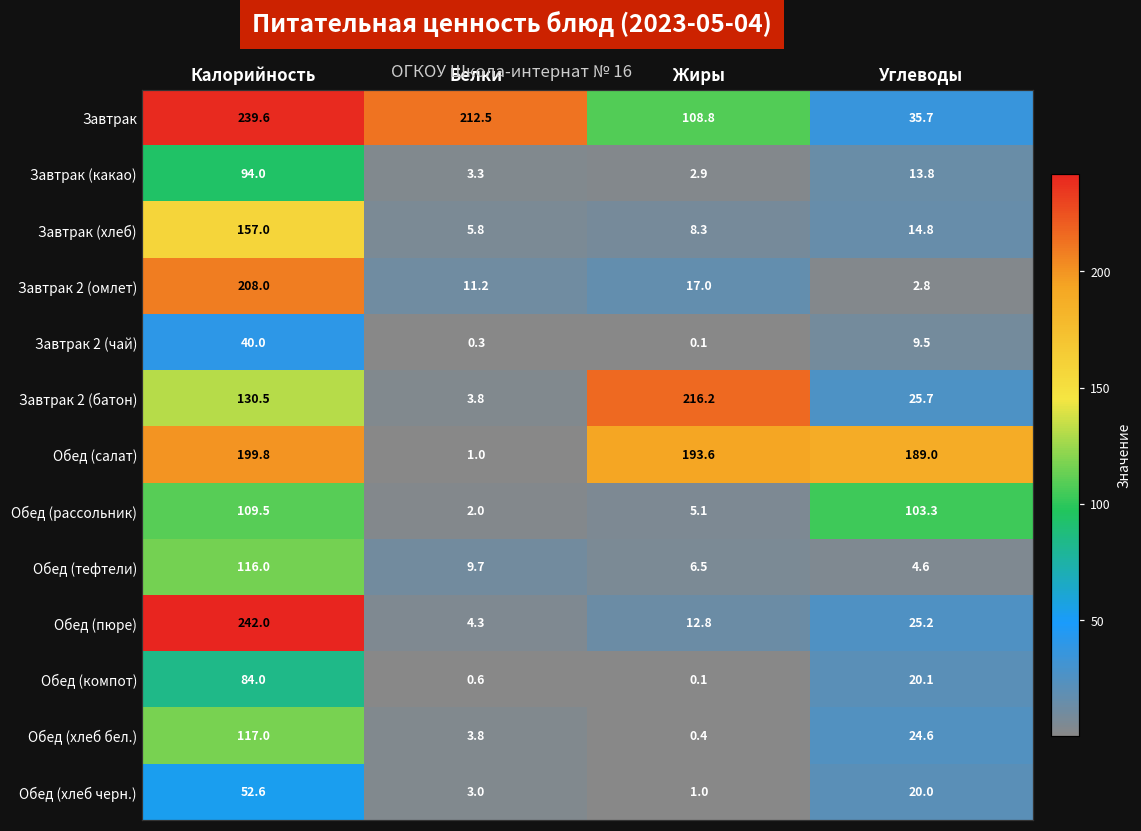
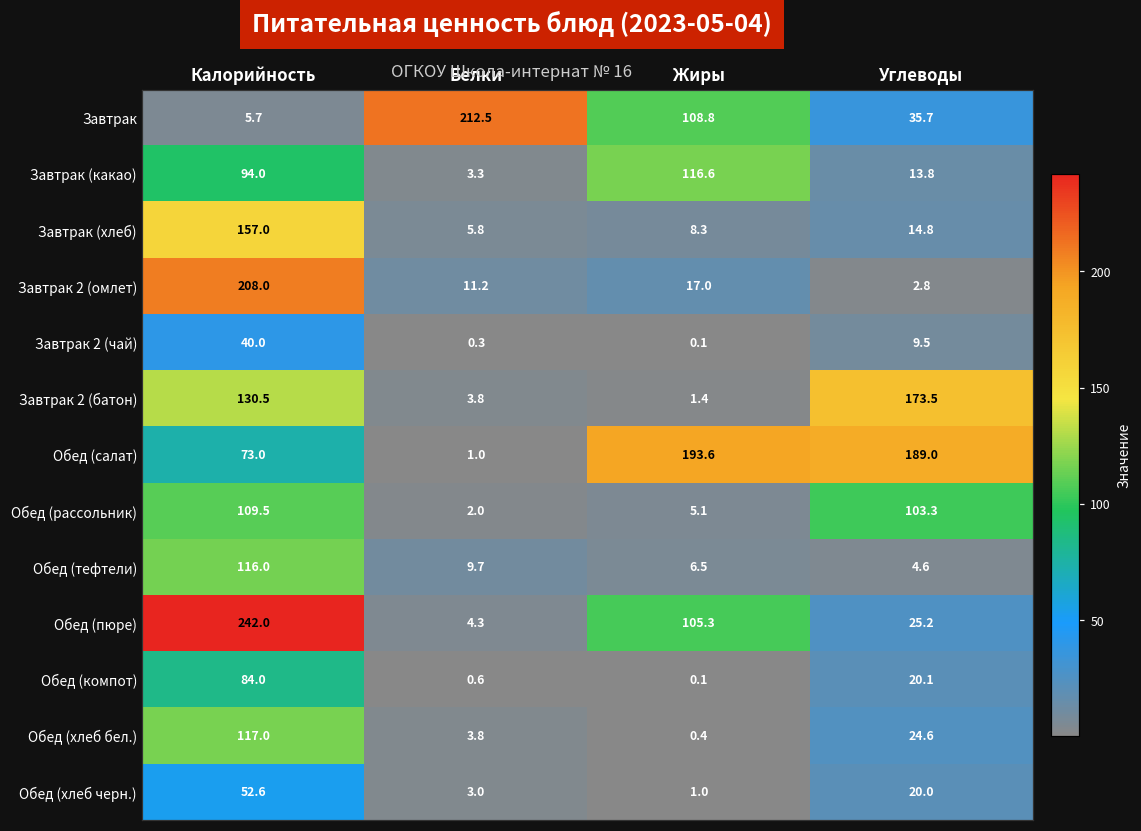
  {
    "Завтрак": {
-     "Калорийность": 239.6,
+     "Калорийность": 5.7,
      "Белки": 212.5,
      "Жиры": 108.8,
      "Углеводы": 35.7
    },
    "Завтрак (какао)": {
      "Калорийность": 94.0,
      "Белки": 3.3,
-     "Жиры": 2.9,
+     "Жиры": 116.6,
      "Углеводы": 13.8
    },
    "Завтрак (хлеб)": {
      "Калорийность": 157.0,
      "Белки": 5.8,
      "Жиры": 8.3,
      "Углеводы": 14.8
    },
    "Завтрак 2 (омлет)": {
      "Калорийность": 208.0,
      "Белки": 11.2,
      "Жиры": 17.0,
      "Углеводы": 2.8
    },
    "Завтрак 2 (чай)": {
      "Калорийность": 40.0,
      "Белки": 0.3,
      "Жиры": 0.1,
      "Углеводы": 9.5
    },
    "Завтрак 2 (батон)": {
      "Калорийность": 130.5,
      "Белки": 3.8,
-     "Жиры": 216.2,
-     "Углеводы": 25.7
+     "Жиры": 1.4,
+     "Углеводы": 173.5
    },
    "Обед (салат)": {
-     "Калорийность": 199.8,
+     "Калорийность": 73.0,
      "Белки": 1.0,
      "Жиры": 193.6,
      "Углеводы": 189.0
    },
    "Обед (рассольник)": {
      "Калорийность": 109.5,
      "Белки": 2.0,
      "Жиры": 5.1,
      "Углеводы": 103.3
    },
    "Обед (тефтели)": {
      "Калорийность": 116.0,
      "Белки": 9.7,
      "Жиры": 6.5,
      "Углеводы": 4.6
    },
    "Обед (пюре)": {
      "Калорийность": 242.0,
      "Белки": 4.3,
-     "Жиры": 12.8,
+     "Жиры": 105.3,
      "Углеводы": 25.2
    },
    "Обед (компот)": {
      "Калорийность": 84.0,
      "Белки": 0.6,
      "Жиры": 0.1,
      "Углеводы": 20.1
    },
    "Обед (хлеб бел.)": {
      "Калорийность": 117.0,
      "Белки": 3.8,
      "Жиры": 0.4,
      "Углеводы": 24.6
    },
    "Обед (хлеб черн.)": {
      "Калорийность": 52.6,
      "Белки": 3.0,
      "Жиры": 1.0,
      "Углеводы": 20.0
    }
  }
